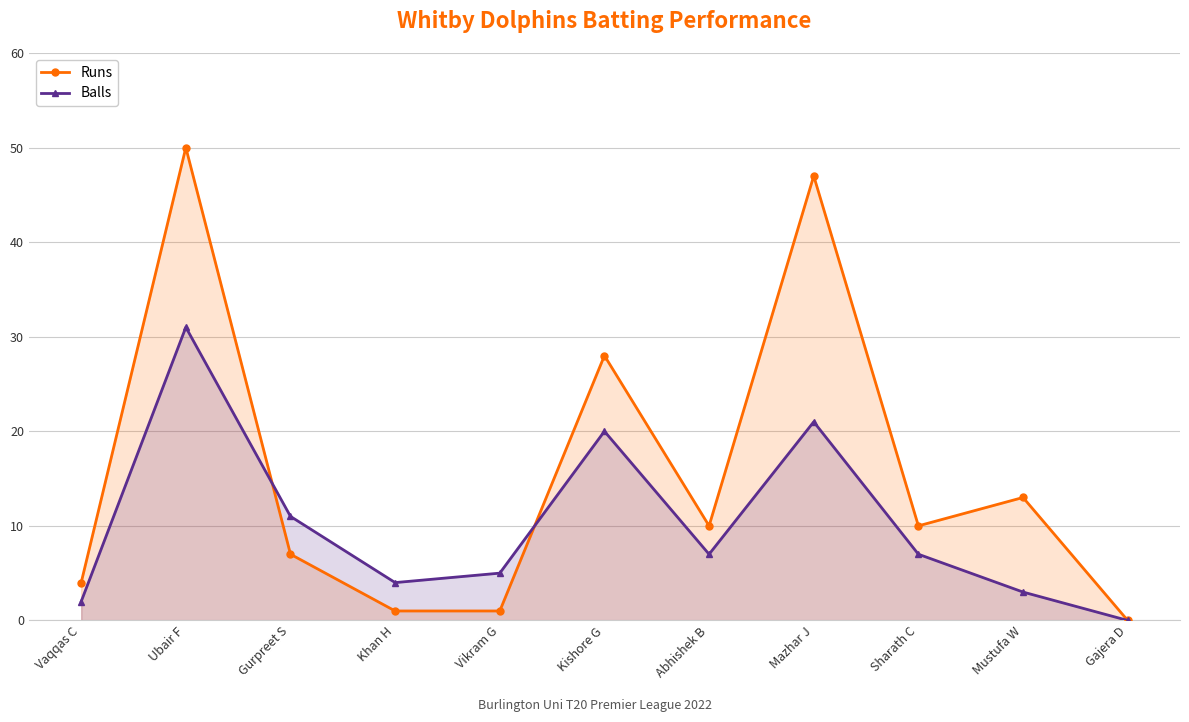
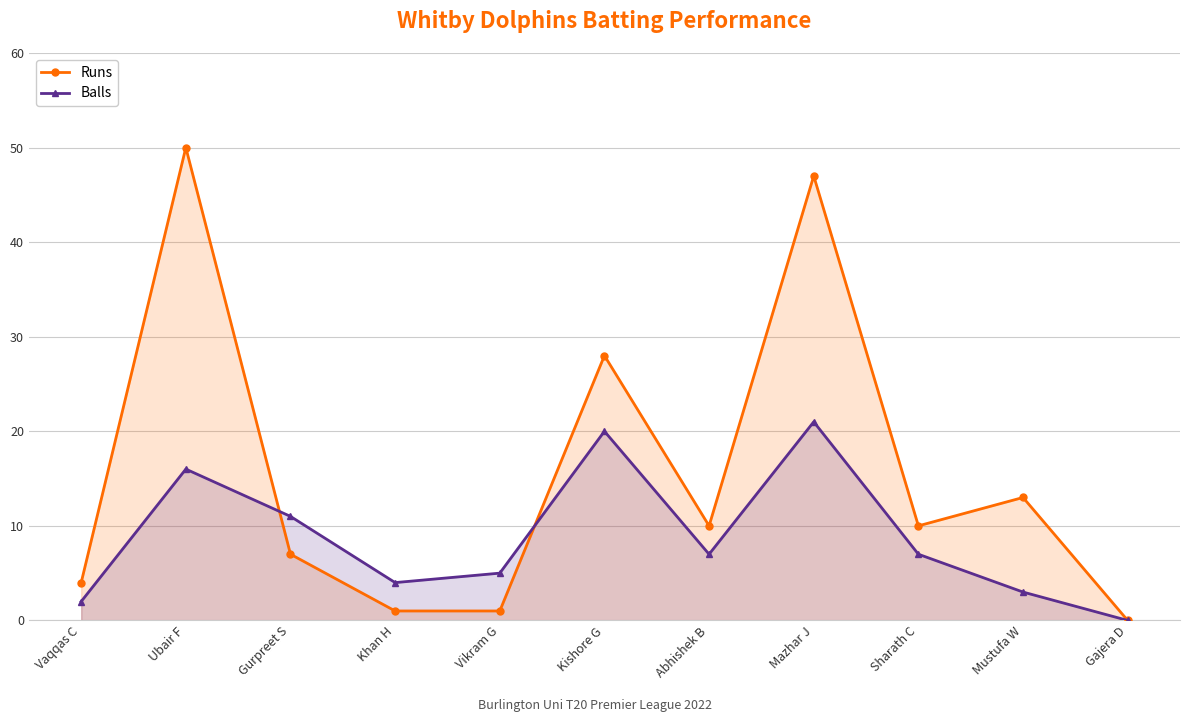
  {
    "Runs": {
      "Vaqqas C": 4,
      "Ubair F": 50,
      "Gurpreet S": 7,
      "Khan H": 1,
      "Vikram G": 1,
      "Kishore G": 28,
      "Abhishek B": 10,
      "Mazhar J": 47,
      "Sharath C": 10,
      "Mustufa W": 13
    },
    "Balls": {
      "Vaqqas C": 2,
-     "Ubair F": 31,
+     "Ubair F": 16,
      "Gurpreet S": 11,
      "Khan H": 4,
      "Vikram G": 5,
      "Kishore G": 20,
      "Abhishek B": 7,
      "Mazhar J": 21,
      "Sharath C": 7,
      "Mustufa W": 3
    }
  }
